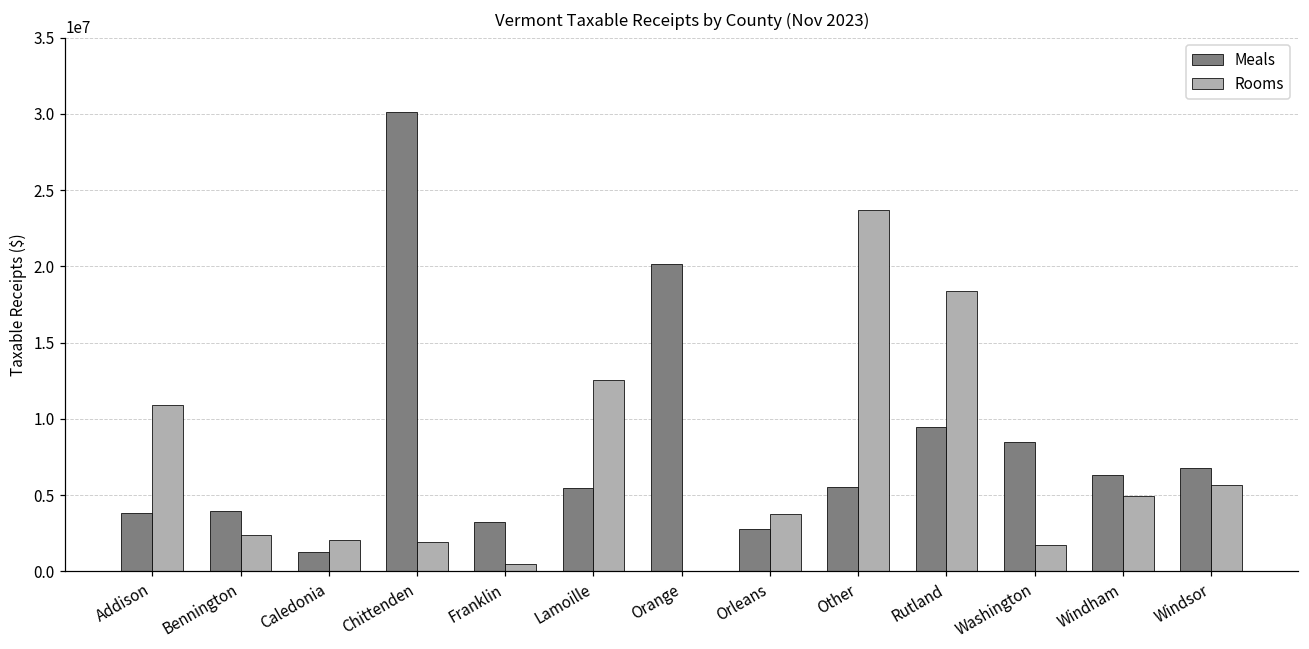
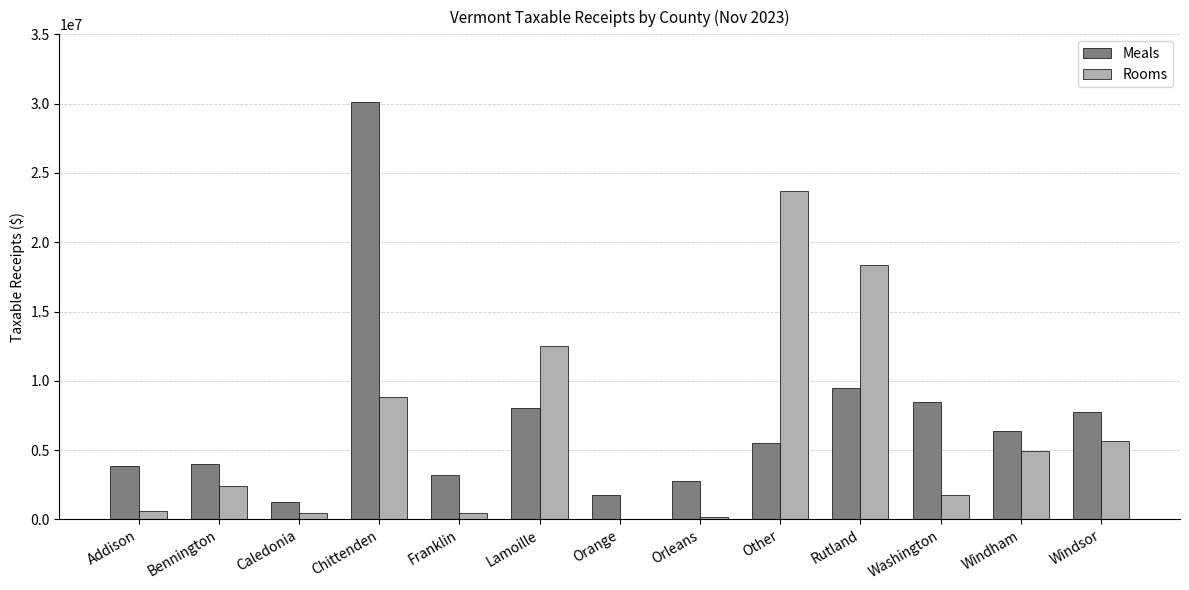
  {
    "Meals": {
      "Addison": 3800000,
      "Bennington": 4000000,
      "Caledonia": 1300000,
      "Chittenden": 30100000,
      "Franklin": 3200000,
-     "Lamoille": 5400000,
-     "Orange": 20200000,
+     "Lamoille": 8100000,
+     "Orange": 1700000,
      "Orleans": 2800000,
      "Other": 5500000,
      "Rutland": 9500000,
      "Washington": 8500000,
      "Windham": 6400000,
-     "Windsor": 6800000
+     "Windsor": 7800000
    },
    "Rooms": {
-     "Addison": 10900000,
+     "Addison": 600000,
      "Bennington": 2400000,
-     "Caledonia": 2100000,
-     "Chittenden": 1900000,
+     "Caledonia": 400000,
+     "Chittenden": 8800000,
      "Franklin": 500000,
      "Lamoille": 12500000,
      "Orange": 0,
-     "Orleans": 3800000,
+     "Orleans": 200000,
      "Other": 23700000,
      "Rutland": 18400000,
      "Washington": 1700000,
      "Windham": 5000000,
      "Windsor": 5600000
    }
  }
